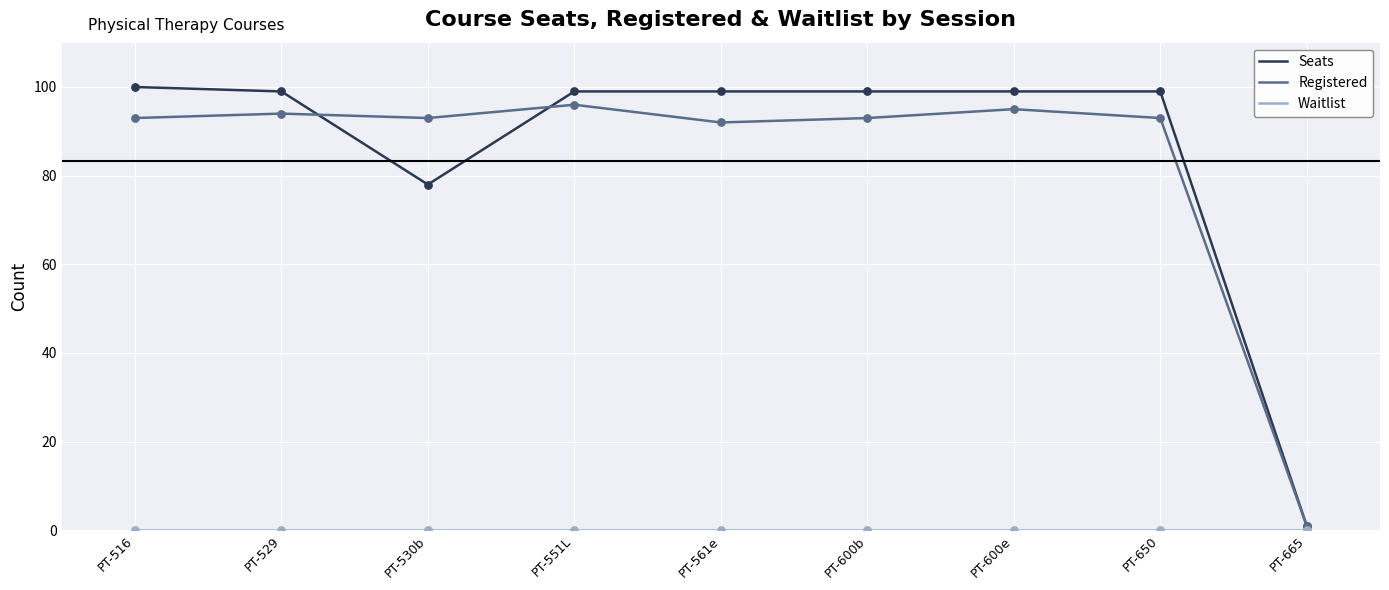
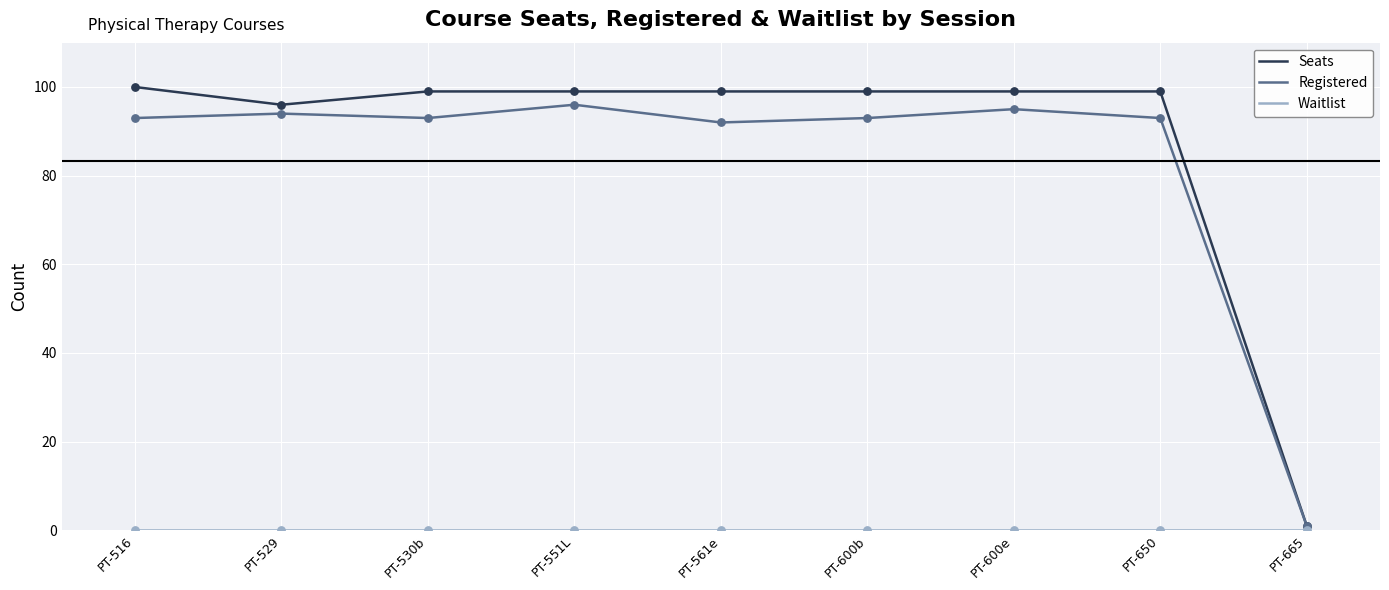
  {
    "Seats": {
      "PT-516": 100,
-     "PT-529": 99,
-     "PT-530b": 78,
+     "PT-529": 96,
+     "PT-530b": 99,
      "PT-551L": 99,
      "PT-561e": 99,
      "PT-600b": 99,
      "PT-600e": 99,
      "PT-650": 99
    },
    "Registered": {
      "PT-516": 93,
      "PT-529": 94,
      "PT-530b": 93,
      "PT-551L": 96,
      "PT-561e": 92,
      "PT-600b": 93,
      "PT-600e": 95,
      "PT-650": 93
    },
    "Waitlist": {
      "PT-516": 0,
      "PT-529": 0,
      "PT-530b": 0,
      "PT-551L": 0,
      "PT-561e": 0,
      "PT-600b": 0,
      "PT-600e": 0,
      "PT-650": 0,
      "PT-665": 0
    }
  }
